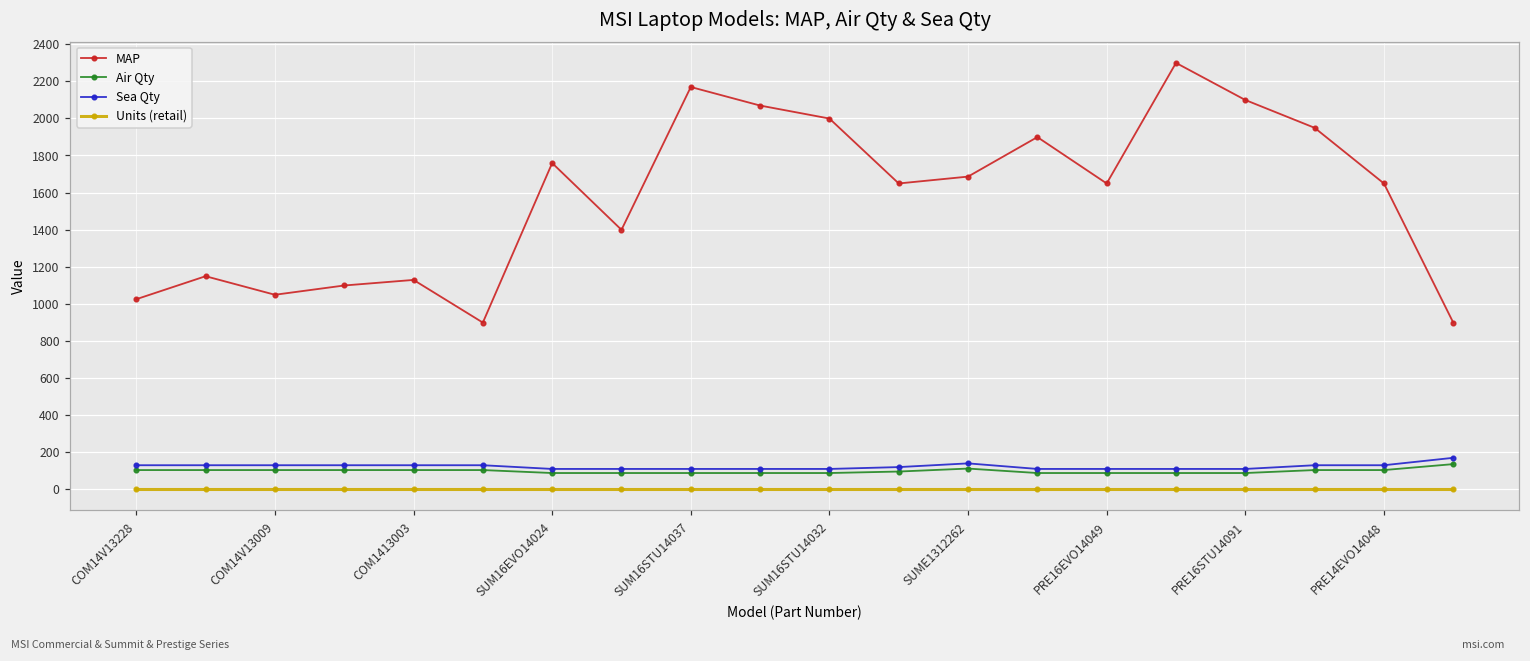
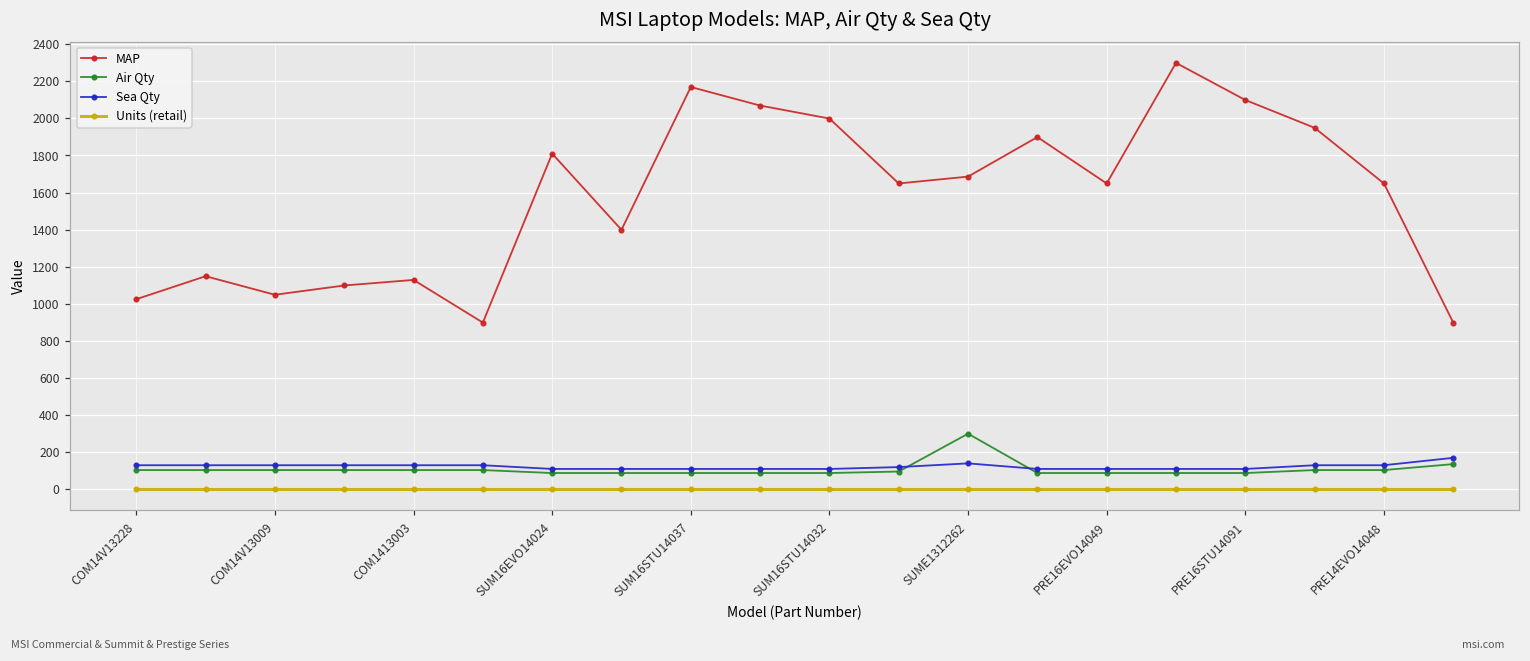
  {
    "MAP": {
      "COM14V13228": 1030,
      "COM14V13009": 1050,
      "COM1413003": 1130,
-     "SUM16EVO14024": 1760,
+     "SUM16EVO14024": 1810,
      "SUM16STU14037": 2170,
      "SUM16STU14032": 2000,
      "SUME1312262": 1690,
      "PRE16EVO14049": 1650,
      "PRE16STU14091": 2100,
      "PRE14EVO14048": 1650
    },
    "Air Qty": {
      "COM14V13228": 100,
      "COM14V13009": 100,
      "COM1413003": 100,
      "SUM16EVO14024": 90,
      "SUM16STU14037": 90,
      "SUM16STU14032": 90,
-     "SUME1312262": 110,
+     "SUME1312262": 300,
      "PRE16EVO14049": 90,
      "PRE16STU14091": 90,
      "PRE14EVO14048": 100
    },
    "Sea Qty": {
      "COM14V13228": 130,
      "COM14V13009": 130,
      "COM1413003": 130,
      "SUM16EVO14024": 110,
      "SUM16STU14037": 110,
      "SUM16STU14032": 110,
      "SUME1312262": 140,
      "PRE16EVO14049": 110,
      "PRE16STU14091": 110,
      "PRE14EVO14048": 130
    },
    "Units (retail)": {
      "COM14V13228": 0,
      "COM14V13009": 0,
      "COM1413003": 0,
      "SUM16EVO14024": 0,
      "SUM16STU14037": 0,
      "SUM16STU14032": 0,
      "SUME1312262": 0,
      "PRE16EVO14049": 0,
      "PRE16STU14091": 0,
      "PRE14EVO14048": 0
    }
  }
